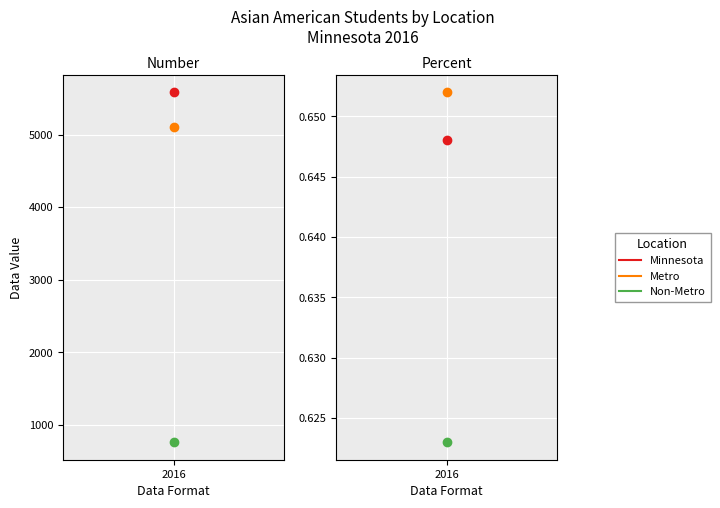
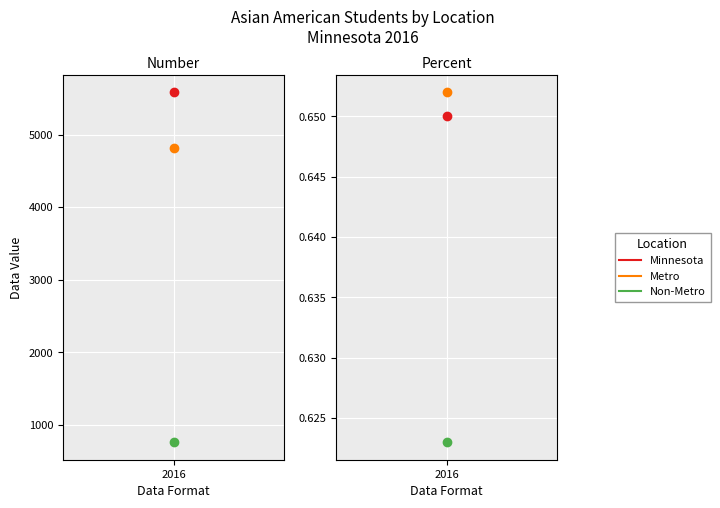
  {
    "Number": {
      "Minnesota": {
        "2016": 5600
      },
      "Metro": {
-       "2016": 5100
+       "2016": 4800
      },
      "Non-Metro": {
        "2016": 800
      }
    },
    "Percent": {
      "Minnesota": {
-       "2016": 0.648
+       "2016": 0.650
      },
      "Metro": {
        "2016": 0.652
      },
      "Non-Metro": {
        "2016": 0.623
      }
    }
  }
